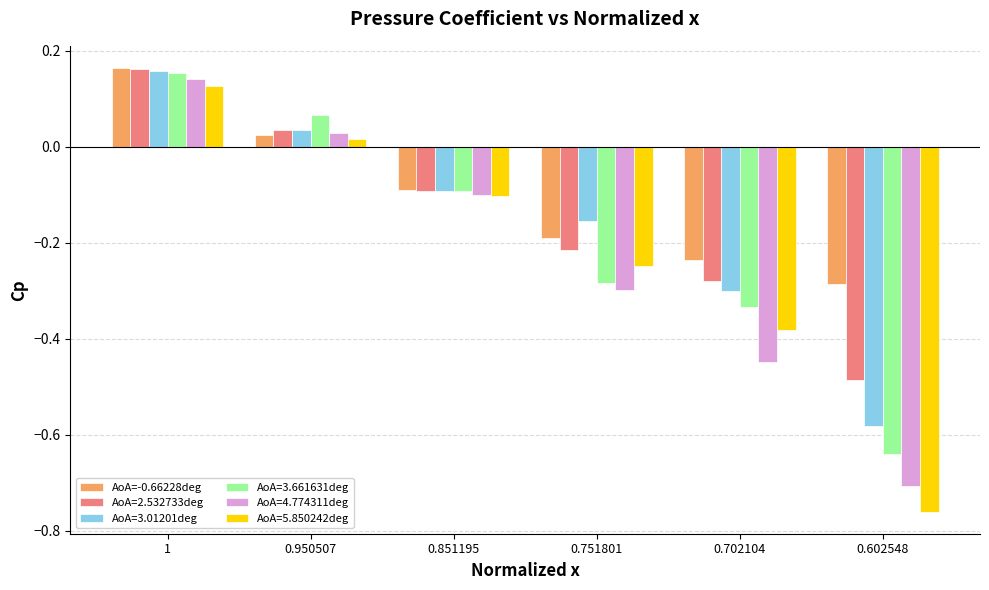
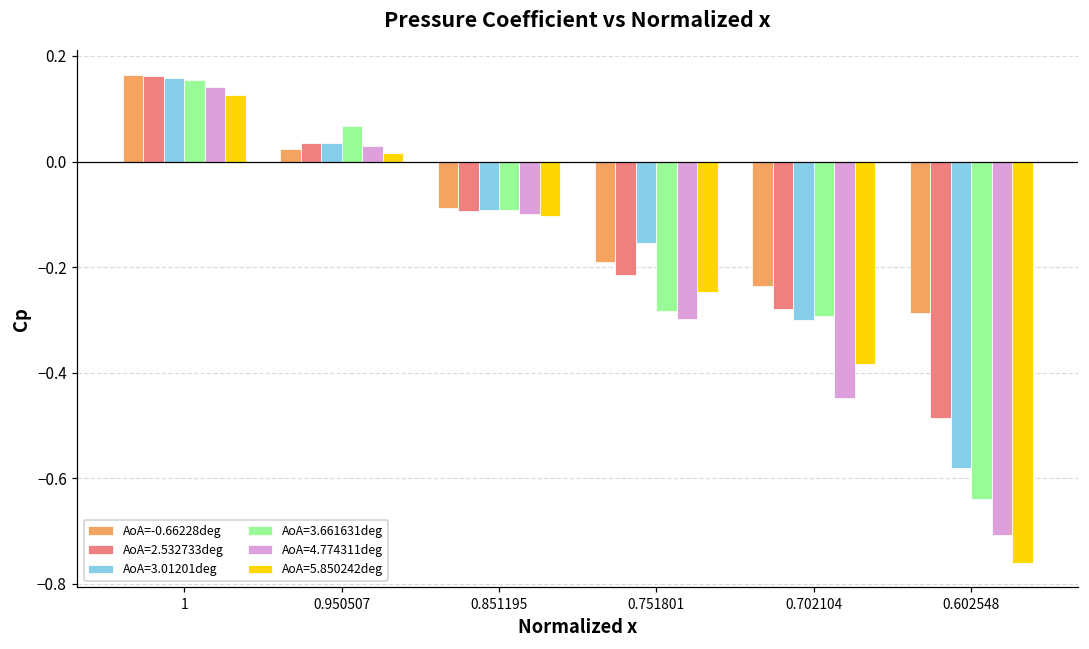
  {
    "AoA=3.01201deg": {
      "1": 0.16,
      "0.950507": 0.04,
      "0.851195": -0.09,
      "0.751801": -0.15,
      "0.702104": -0.30,
      "0.602548": -0.58
    },
    "AoA=3.661631deg": {
      "1": 0.15,
      "0.950507": 0.07,
      "0.851195": -0.09,
      "0.751801": -0.28,
-     "0.702104": -0.33,
+     "0.702104": -0.29,
      "0.602548": -0.64
    },
    "AoA=4.774311deg": {
      "1": 0.14,
      "0.950507": 0.03,
      "0.851195": -0.10,
      "0.751801": -0.30,
      "0.702104": -0.45,
      "0.602548": -0.71
    },
    "AoA=5.850242deg": {
      "1": 0.13,
      "0.950507": 0.02,
      "0.851195": -0.10,
      "0.751801": -0.25,
      "0.702104": -0.38,
      "0.602548": -0.76
    }
  }
